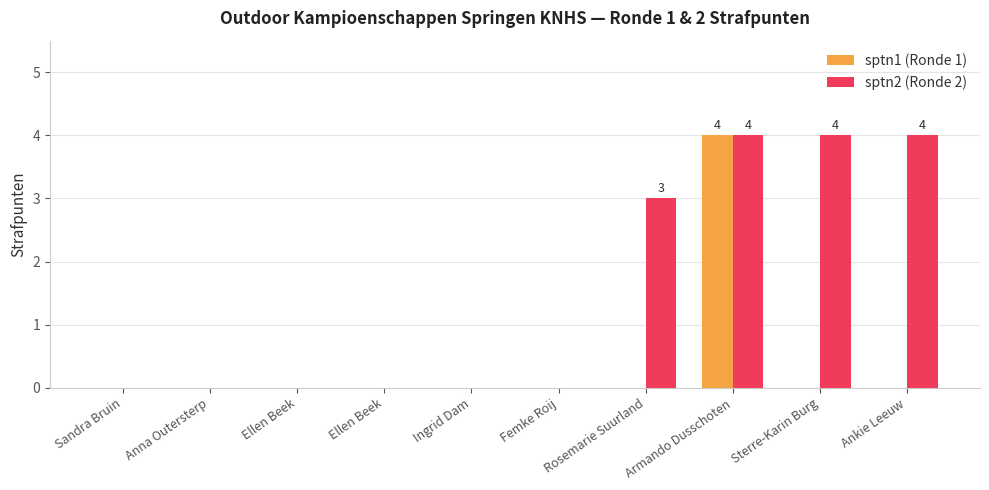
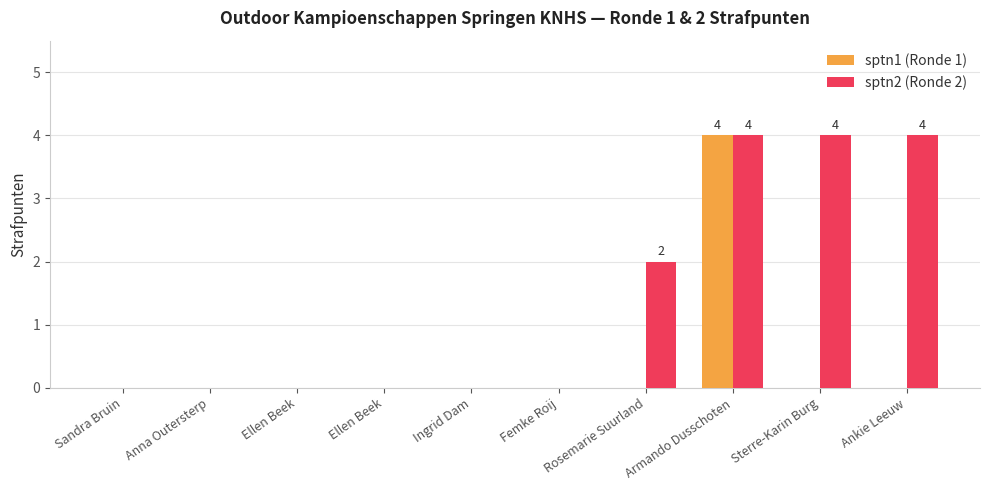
  {
    "sptn1 (Ronde 1)": {
      "Armando Dusschoten": 4
    },
    "sptn2 (Ronde 2)": {
-     "Rosemarie Suurland": 3,
+     "Rosemarie Suurland": 2,
      "Armando Dusschoten": 4,
      "Sterre-Karin Burg": 4,
      "Ankie Leeuw": 4
    }
  }
